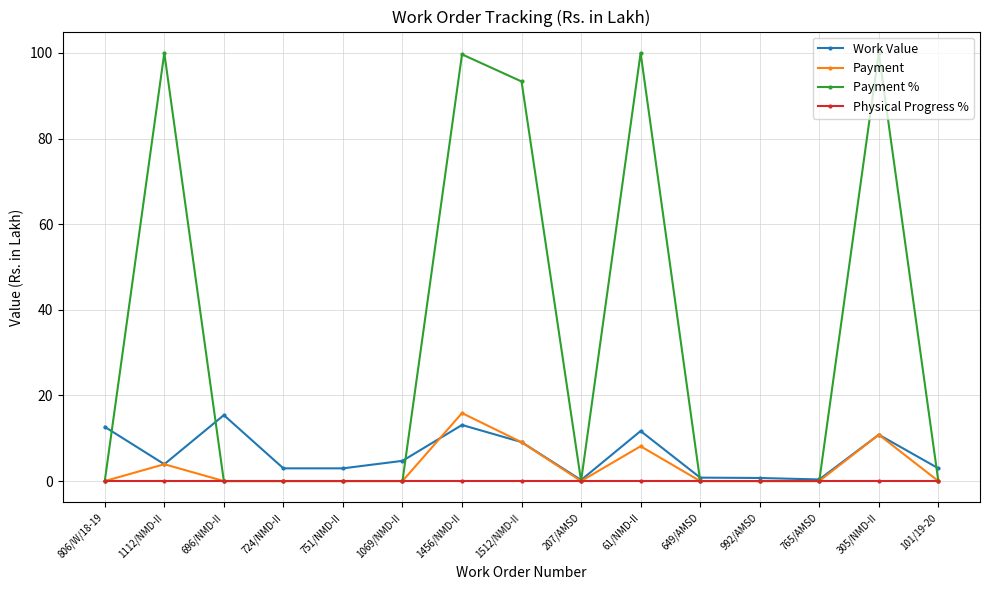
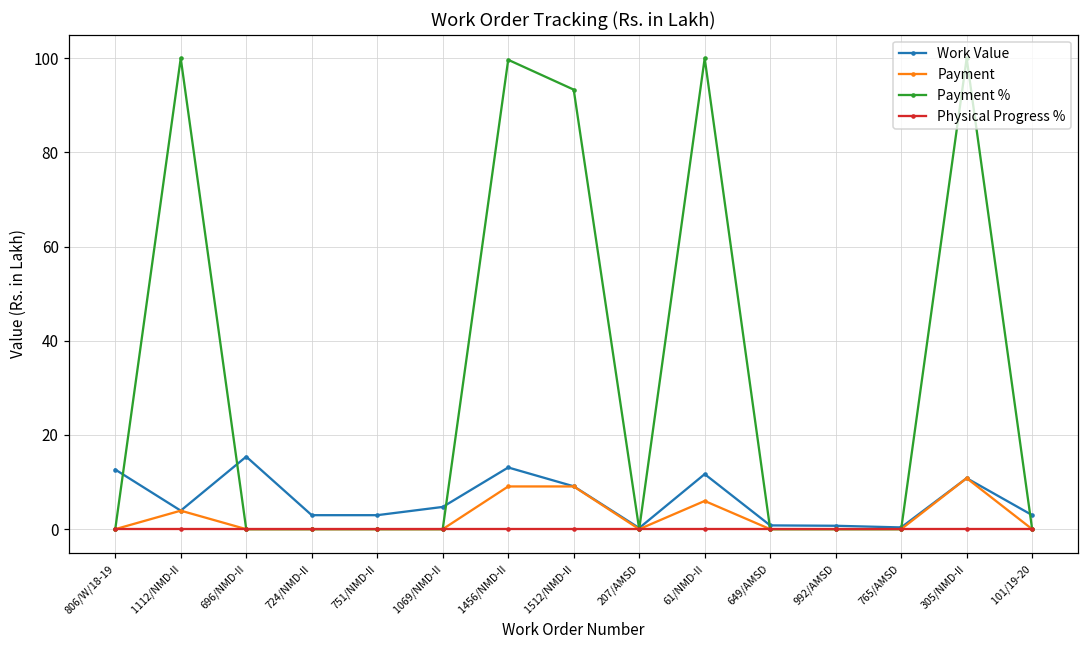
  {
    "Work Value": {
      "806/W/18-19": 13,
      "696/NMD-II": 15,
      "724/NMD-II": 3,
      "751/NMD-II": 3,
      "1069/NMD-II": 5,
      "1456/NMD-II": 13,
      "61/NMD-II": 12,
      "649/AMSD": 1,
      "992/AMSD": 1,
      "101/19-20": 3
    },
    "Payment": {
-     "1456/NMD-II": 16,
-     "61/NMD-II": 8
+     "1456/NMD-II": 9,
+     "61/NMD-II": 6
    },
    "Payment %": {
      "1112/NMD-II": 100,
      "1456/NMD-II": 100,
      "1512/NMD-II": 93,
      "61/NMD-II": 100
    },
    "Physical Progress %": {
      "1112/NMD-II": 0,
      "1456/NMD-II": 0,
      "1512/NMD-II": 0,
      "61/NMD-II": 0,
      "305/NMD-II": 0
    }
  }
